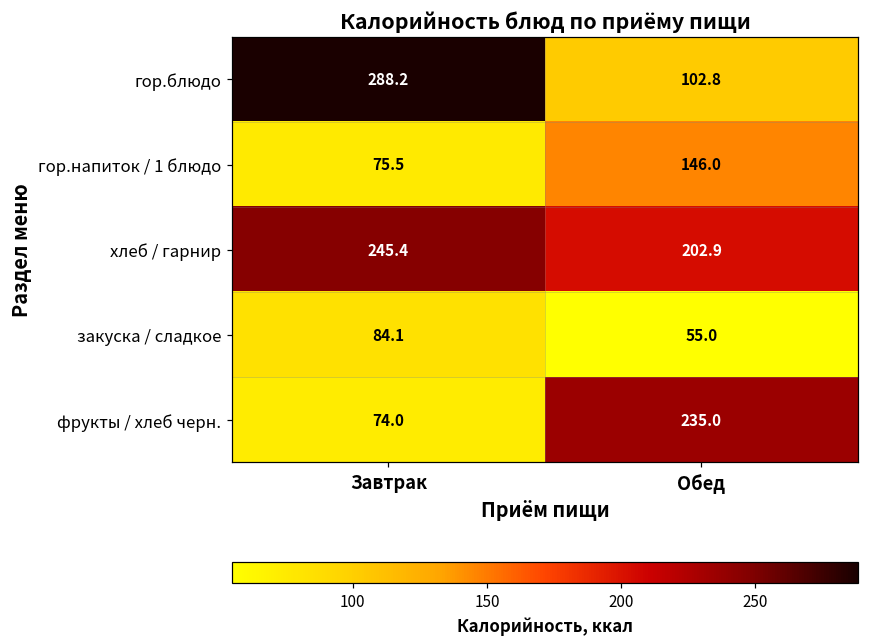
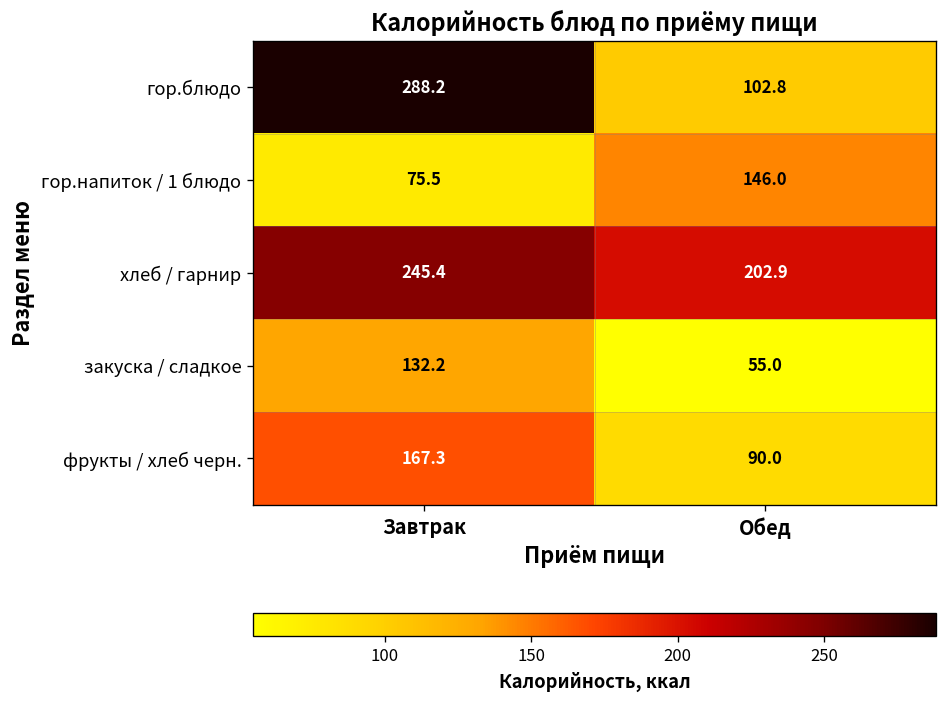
  {
    "гор.блюдо": {
      "Завтрак": 288.2,
      "Обед": 102.8
    },
    "гор.напиток / 1 блюдо": {
      "Завтрак": 75.5,
      "Обед": 146.0
    },
    "хлеб / гарнир": {
      "Завтрак": 245.4,
      "Обед": 202.9
    },
    "закуска / сладкое": {
-     "Завтрак": 84.1,
+     "Завтрак": 132.2,
      "Обед": 55.0
    },
    "фрукты / хлеб черн.": {
-     "Завтрак": 74.0,
-     "Обед": 235.0
+     "Завтрак": 167.3,
+     "Обед": 90.0
    }
  }
